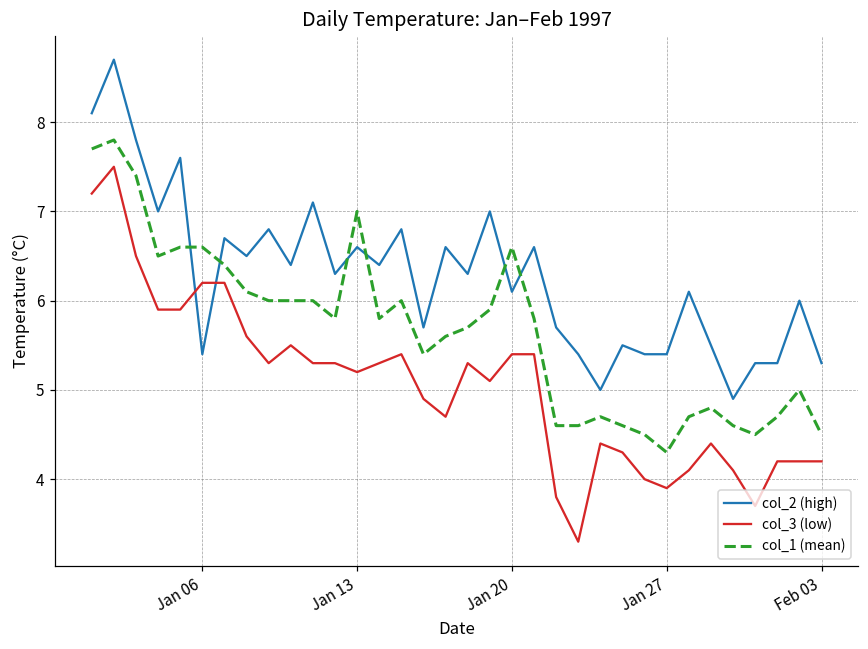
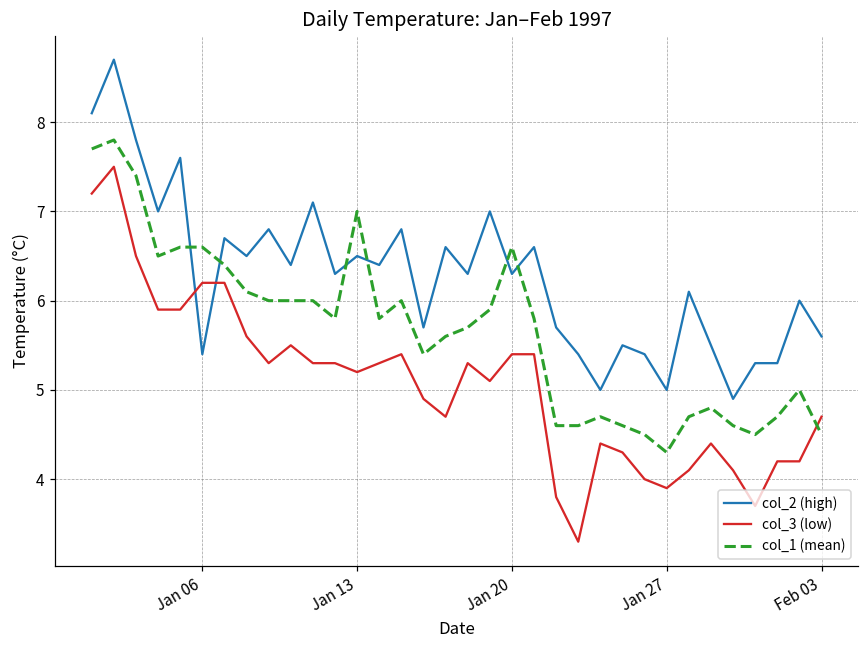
  {
    "col_2 (high)": {
      "Jan 06": 5.4,
-     "Jan 13": 6.6,
-     "Jan 20": 6.1,
-     "Jan 27": 5.4,
-     "Feb 03": 5.3
+     "Jan 13": 6.5,
+     "Jan 20": 6.3,
+     "Jan 27": 5.0,
+     "Feb 03": 5.6
    },
    "col_3 (low)": {
      "Jan 06": 6.2,
      "Jan 13": 5.2,
      "Jan 20": 5.4,
      "Jan 27": 3.9,
-     "Feb 03": 4.2
+     "Feb 03": 4.7
    },
    "col_1 (mean)": {
      "Jan 06": 6.6,
      "Jan 13": 7.0,
      "Jan 20": 6.6,
      "Jan 27": 4.3,
      "Feb 03": 4.5
    }
  }
